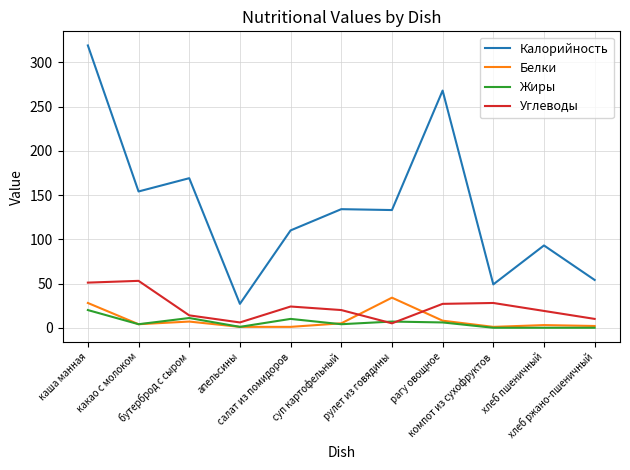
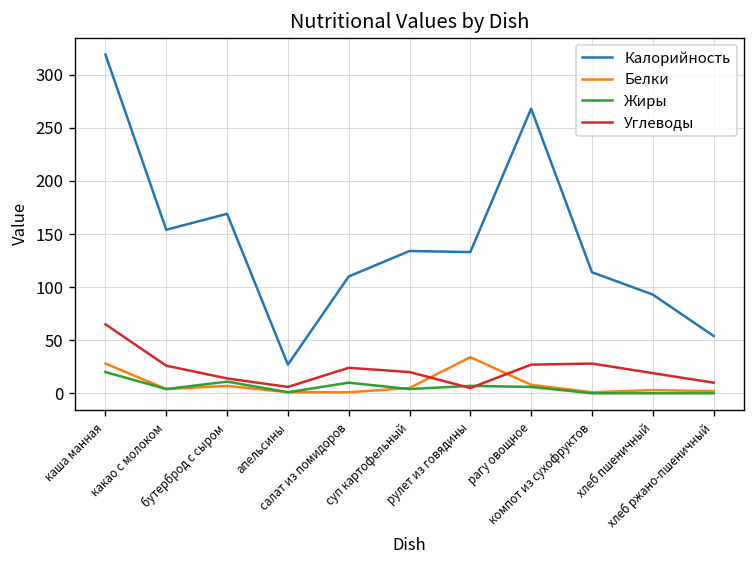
  {
    "Калорийность": {
      "каша манная": 320,
      "какао с молоком": 150,
      "бутерброд с сыром": 170,
      "апельсины": 30,
      "салат из помидоров": 110,
      "суп картофельный": 130,
      "рулет из говядины": 130,
      "рагу овощное": 270,
-     "компот из сухофруктов": 50,
+     "компот из сухофруктов": 110,
      "хлеб пшеничный": 90,
      "хлеб ржано-пшеничный": 50
    },
    "Белки": {
      "каша манная": 30,
      "бутерброд с сыром": 10,
      "салат из помидоров": 0,
      "рулет из говядины": 30,
      "хлеб пшеничный": 0
    },
    "Жиры": {
      "каша манная": 20,
      "бутерброд с сыром": 10,
      "салат из помидоров": 10,
      "хлеб пшеничный": 0
    },
    "Углеводы": {
-     "каша манная": 50,
-     "какао с молоком": 50,
+     "каша манная": 70,
+     "какао с молоком": 30,
      "бутерброд с сыром": 10,
      "апельсины": 10,
      "салат из помидоров": 20,
      "суп картофельный": 20,
      "рагу овощное": 30,
      "компот из сухофруктов": 30,
      "хлеб пшеничный": 20,
      "хлеб ржано-пшеничный": 10
    }
  }
